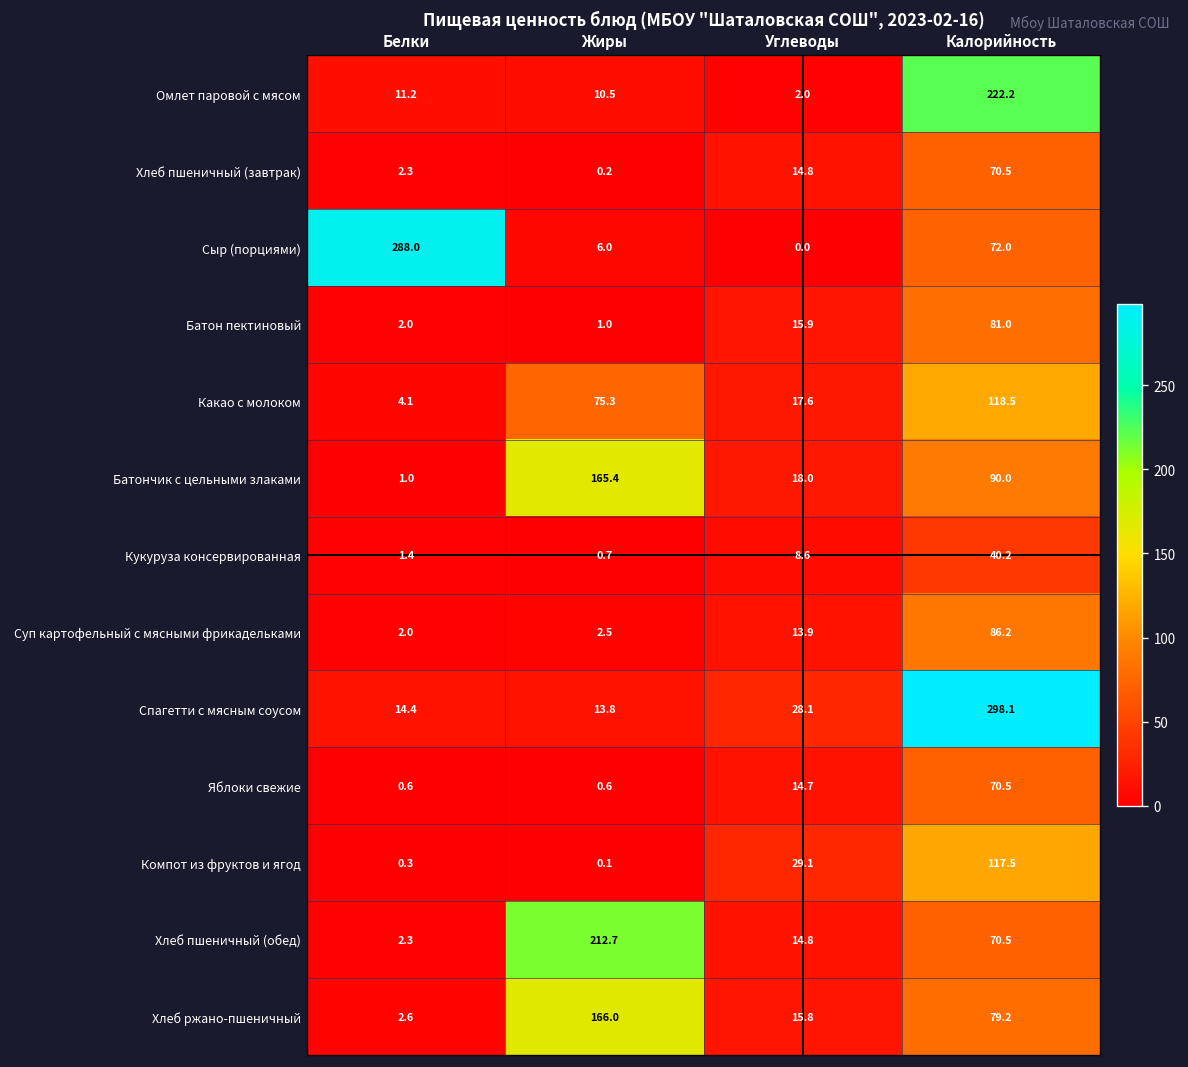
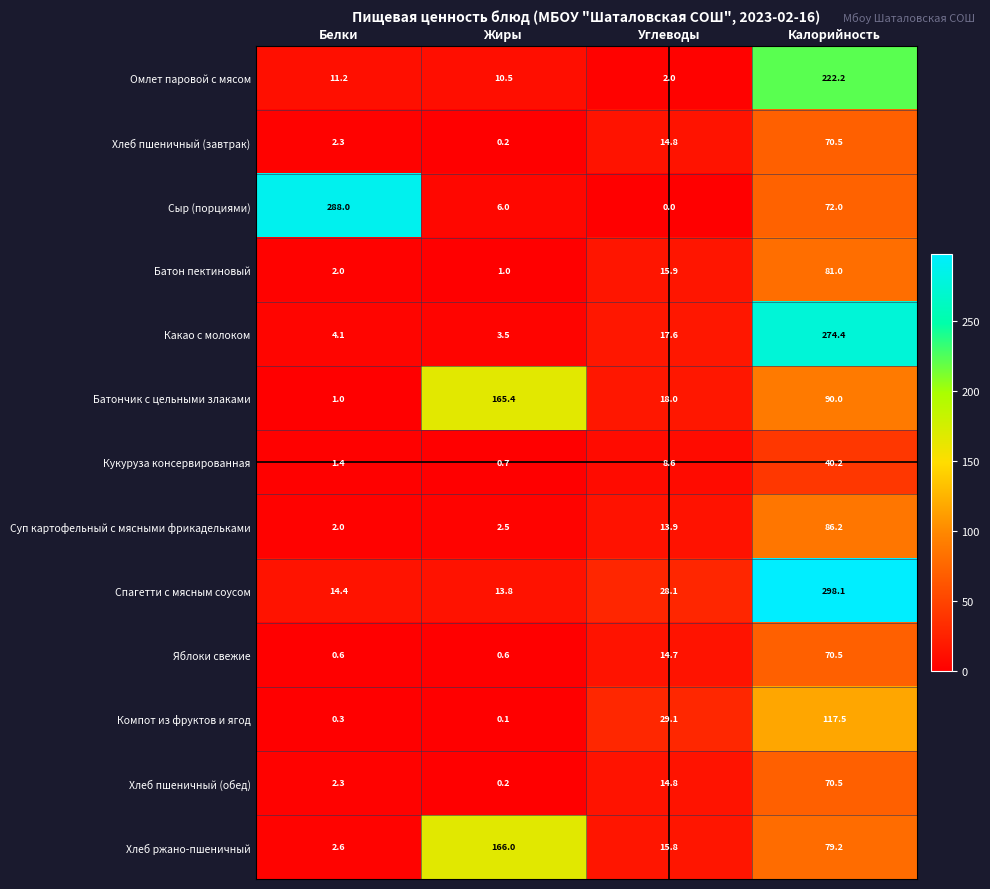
  {
    "Омлет паровой с мясом": {
      "Белки": 11.2,
      "Жиры": 10.5,
      "Углеводы": 2.0,
      "Калорийность": 222.2
    },
    "Хлеб пшеничный (завтрак)": {
      "Белки": 2.3,
      "Жиры": 0.2,
      "Углеводы": 14.8,
      "Калорийность": 70.5
    },
    "Сыр (порциями)": {
      "Белки": 288.0,
      "Жиры": 6.0,
      "Углеводы": 0.0,
      "Калорийность": 72.0
    },
    "Батон пектиновый": {
      "Белки": 2.0,
      "Жиры": 1.0,
      "Углеводы": 15.9,
      "Калорийность": 81.0
    },
    "Какао с молоком": {
      "Белки": 4.1,
-     "Жиры": 75.3,
+     "Жиры": 3.5,
      "Углеводы": 17.6,
-     "Калорийность": 118.5
+     "Калорийность": 274.4
    },
    "Батончик с цельными злаками": {
      "Белки": 1.0,
      "Жиры": 165.4,
      "Углеводы": 18.0,
      "Калорийность": 90.0
    },
    "Кукуруза консервированная": {
      "Белки": 1.4,
      "Жиры": 0.7,
      "Углеводы": 8.6,
      "Калорийность": 40.2
    },
    "Суп картофельный с мясными фрикадельками": {
      "Белки": 2.0,
      "Жиры": 2.5,
      "Углеводы": 13.9,
      "Калорийность": 86.2
    },
    "Спагетти с мясным соусом": {
      "Белки": 14.4,
      "Жиры": 13.8,
      "Углеводы": 28.1,
      "Калорийность": 298.1
    },
    "Яблоки свежие": {
      "Белки": 0.6,
      "Жиры": 0.6,
      "Углеводы": 14.7,
      "Калорийность": 70.5
    },
    "Компот из фруктов и ягод": {
      "Белки": 0.3,
      "Жиры": 0.1,
      "Углеводы": 29.1,
      "Калорийность": 117.5
    },
    "Хлеб пшеничный (обед)": {
      "Белки": 2.3,
-     "Жиры": 212.7,
+     "Жиры": 0.2,
      "Углеводы": 14.8,
      "Калорийность": 70.5
    },
    "Хлеб ржано-пшеничный": {
      "Белки": 2.6,
      "Жиры": 166.0,
      "Углеводы": 15.8,
      "Калорийность": 79.2
    }
  }
